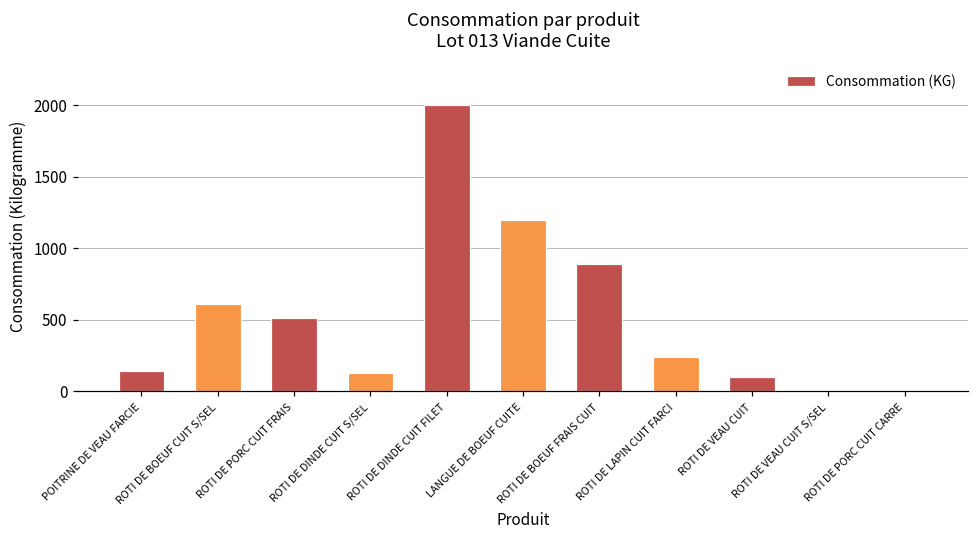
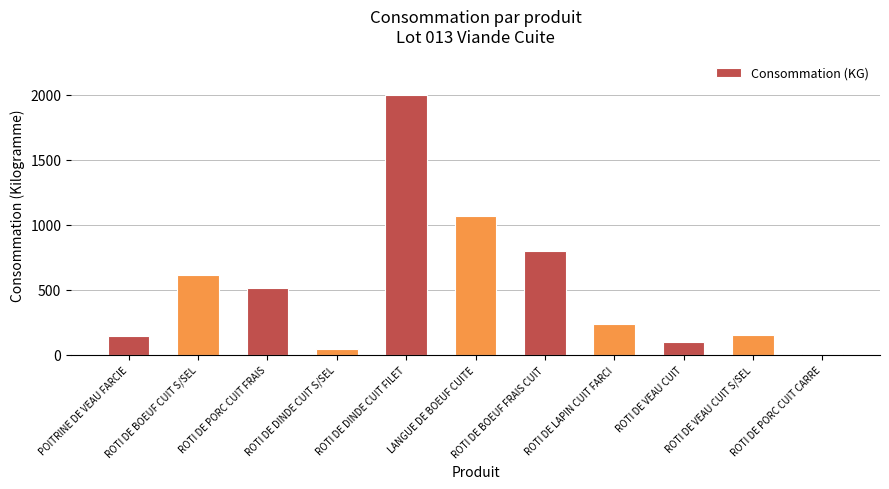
  {
    "POITRINE DE VEAU FARCIE": 140,
    "ROTI DE BOEUF CUIT S/SEL": 610,
    "ROTI DE PORC CUIT FRAIS": 510,
-   "ROTI DE DINDE CUIT S/SEL": 130,
+   "ROTI DE DINDE CUIT S/SEL": 50,
    "ROTI DE DINDE CUIT FILET": 2000,
-   "LANGUE DE BOEUF CUITE": 1200,
-   "ROTI DE BOEUF FRAIS CUIT": 890,
+   "LANGUE DE BOEUF CUITE": 1070,
+   "ROTI DE BOEUF FRAIS CUIT": 800,
    "ROTI DE LAPIN CUIT FARCI": 240,
    "ROTI DE VEAU CUIT": 100,
-   "ROTI DE VEAU CUIT S/SEL": 10
+   "ROTI DE VEAU CUIT S/SEL": 150
  }
